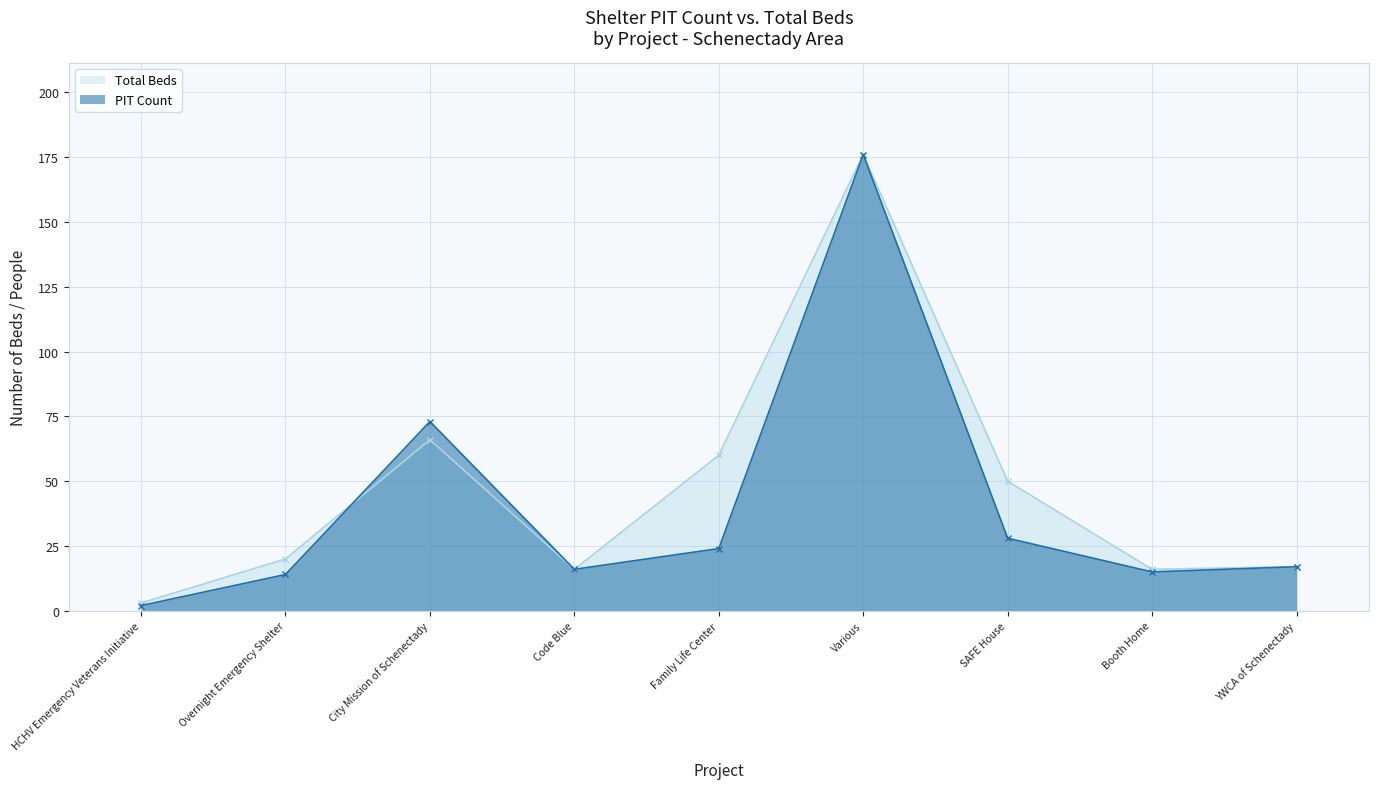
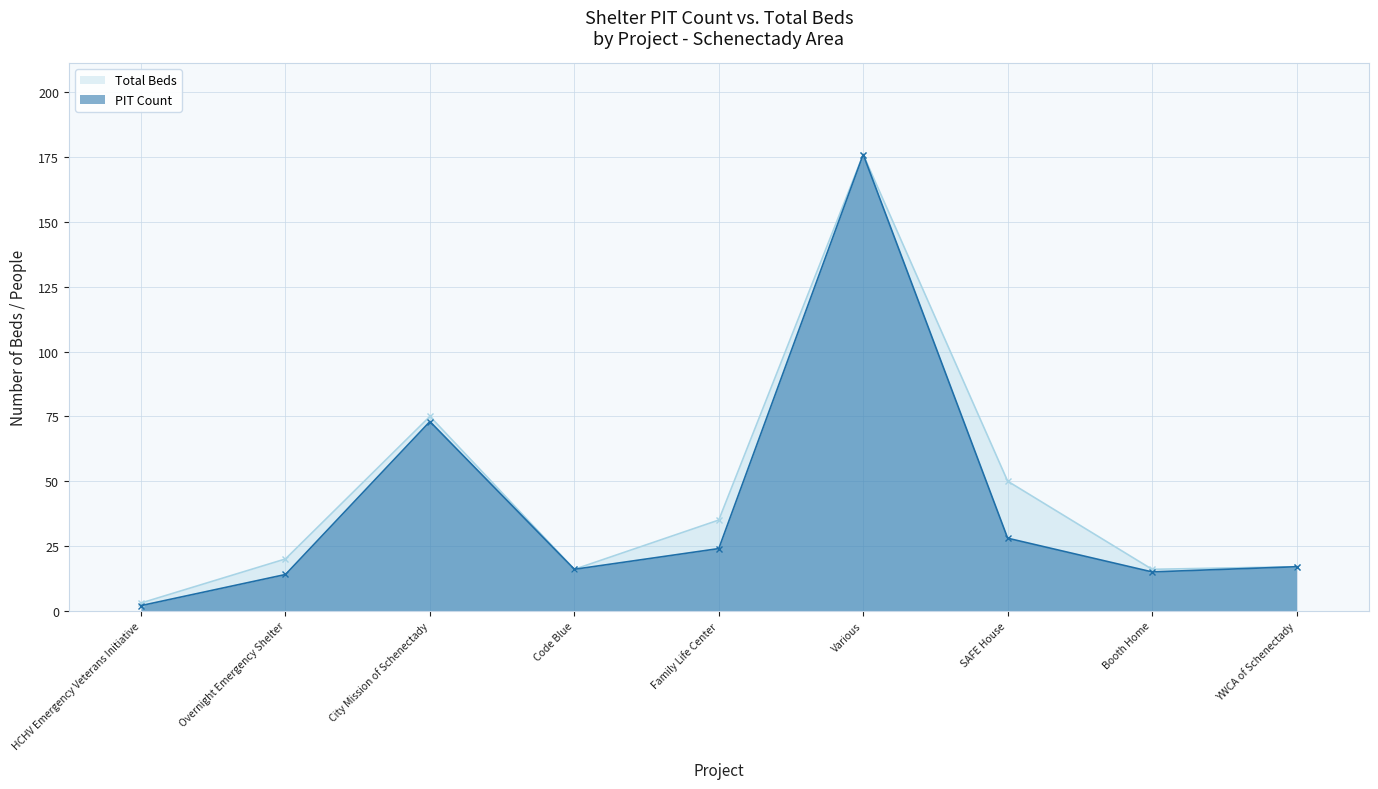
  {
    "Total Beds": {
      "HCHV Emergency Veterans Initiative": 3,
      "Overnight Emergency Shelter": 20,
-     "City Mission of Schenectady": 66,
-     "Family Life Center": 60,
+     "City Mission of Schenectady": 75,
+     "Family Life Center": 35,
      "SAFE House": 50,
      "Booth Home": 16
    },
    "PIT Count": {
      "HCHV Emergency Veterans Initiative": 2,
      "Overnight Emergency Shelter": 14,
      "City Mission of Schenectady": 73,
      "Family Life Center": 24,
      "SAFE House": 28,
      "Booth Home": 15
    }
  }
